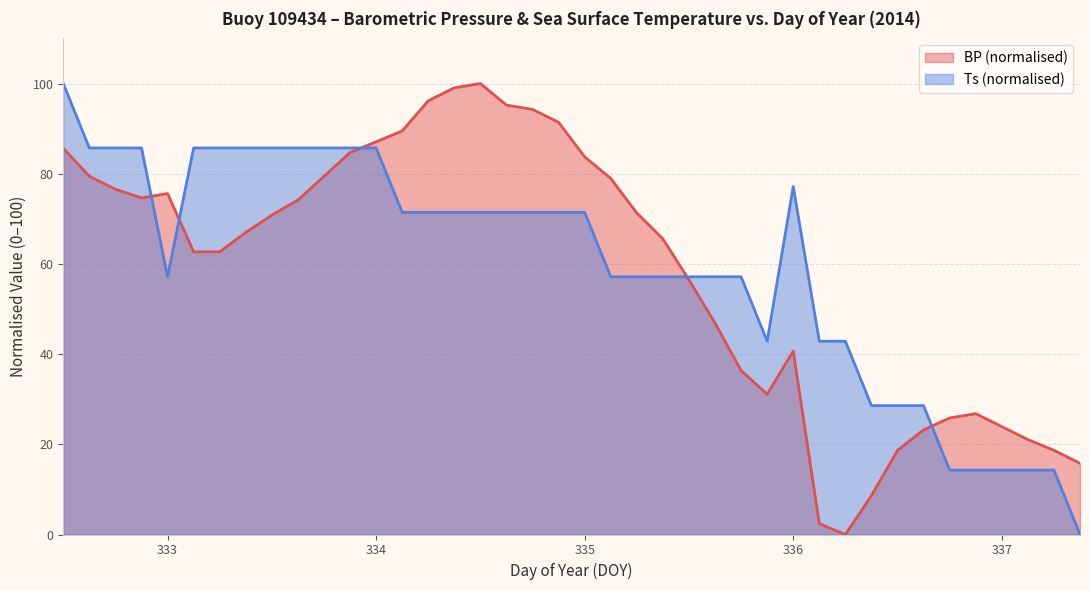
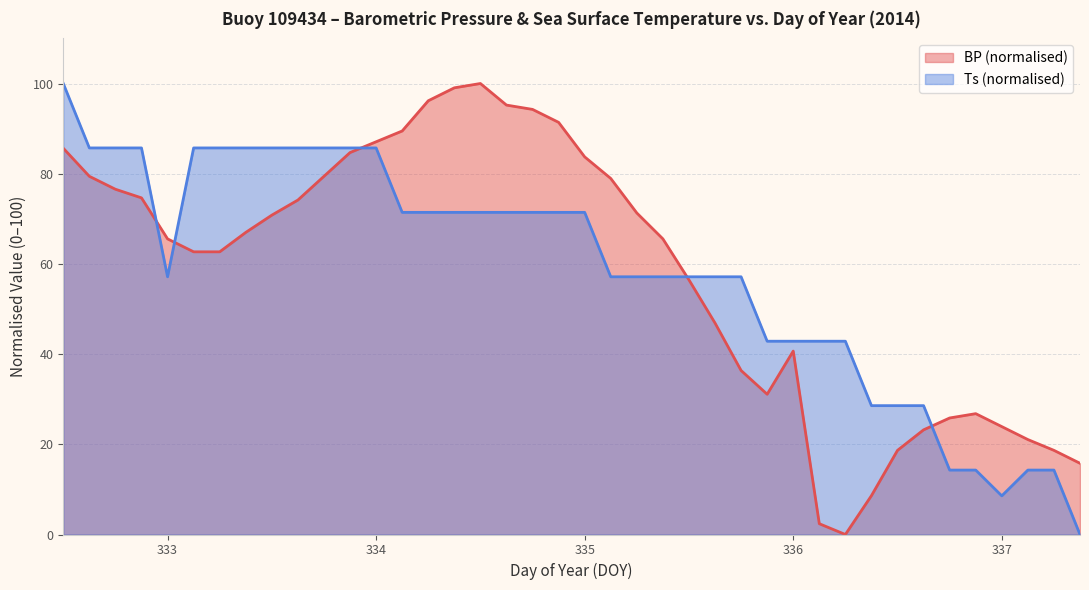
  {
    "BP (normalised)": {
-     "333": 76,
+     "333": 66,
      "334": 87,
      "335": 84,
      "336": 41,
      "337": 24
    },
    "Ts (normalised)": {
      "333": 57,
      "334": 86,
      "335": 71,
-     "336": 77,
-     "337": 14
+     "336": 43,
+     "337": 9
    }
  }
